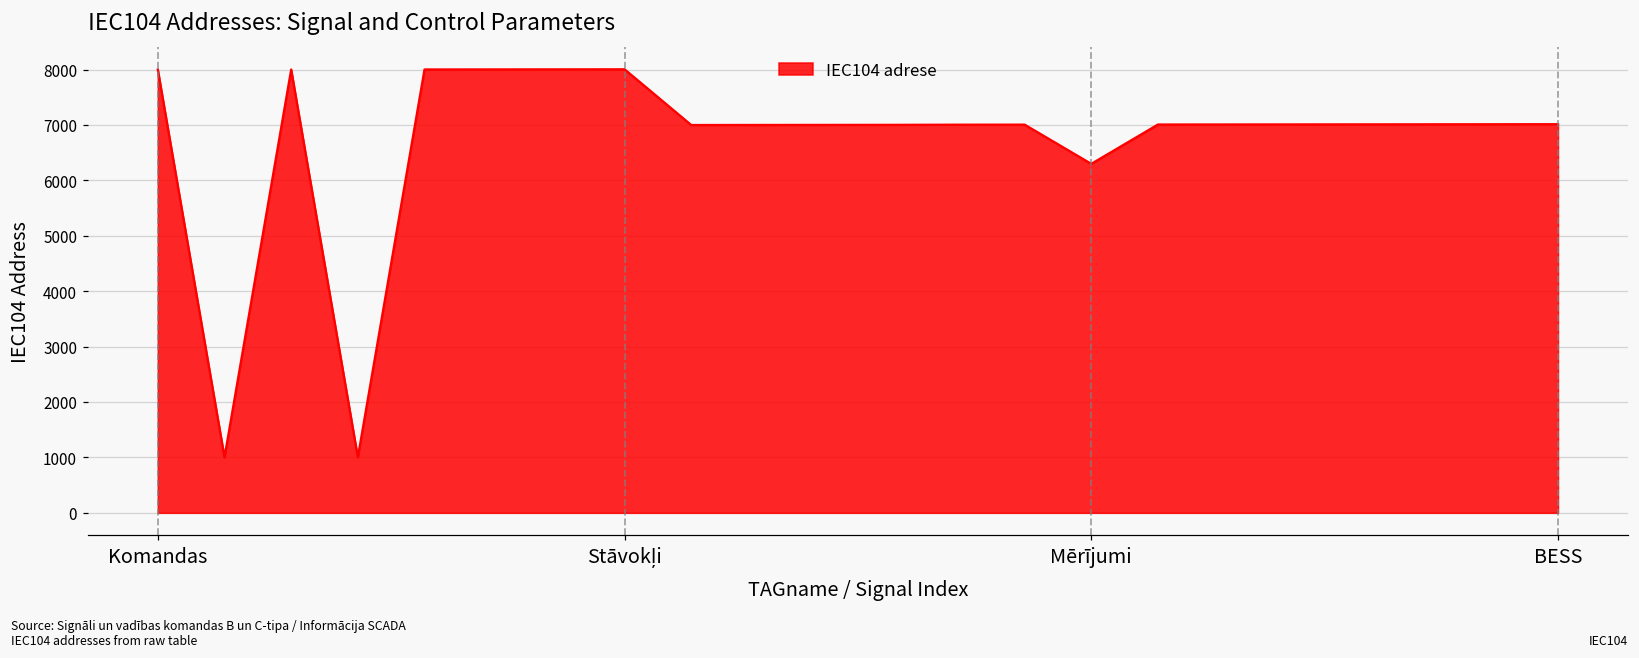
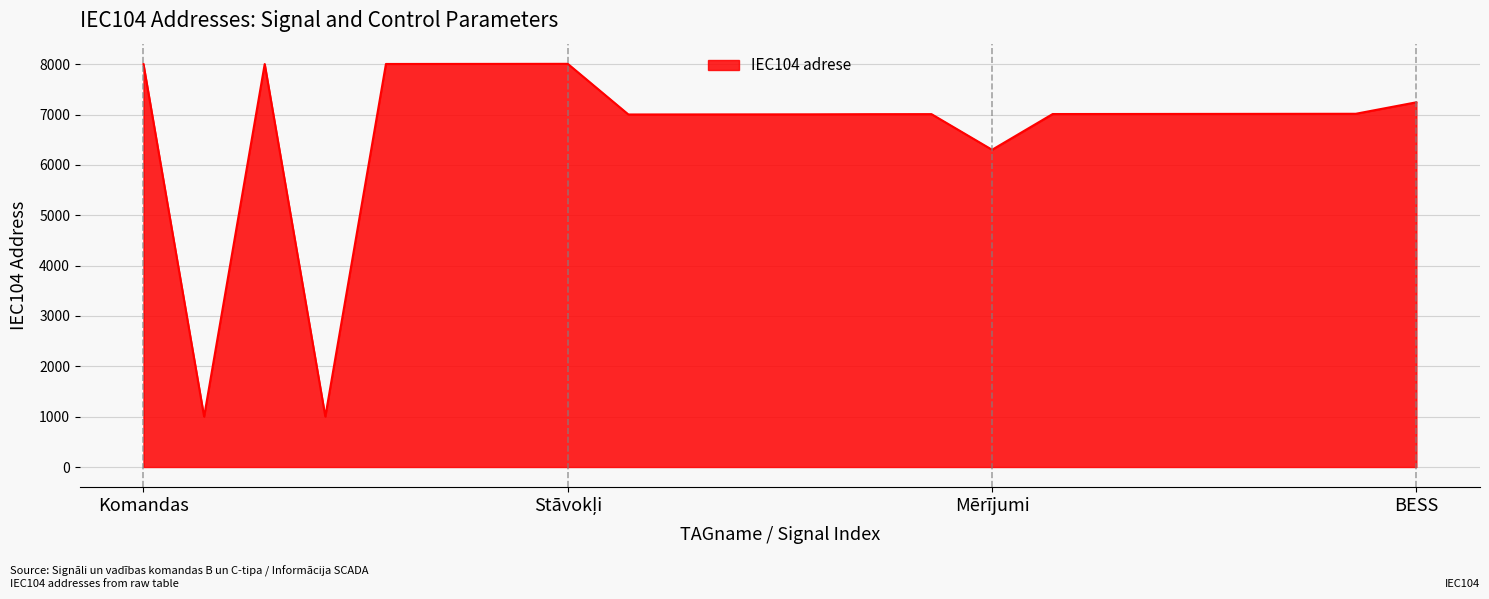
  {
    "Komandas": 8000,
    "Stāvokļi": 8000,
    "Mērījumi": 6300,
-   "BESS": 7000
+   "BESS": 7200
  }
